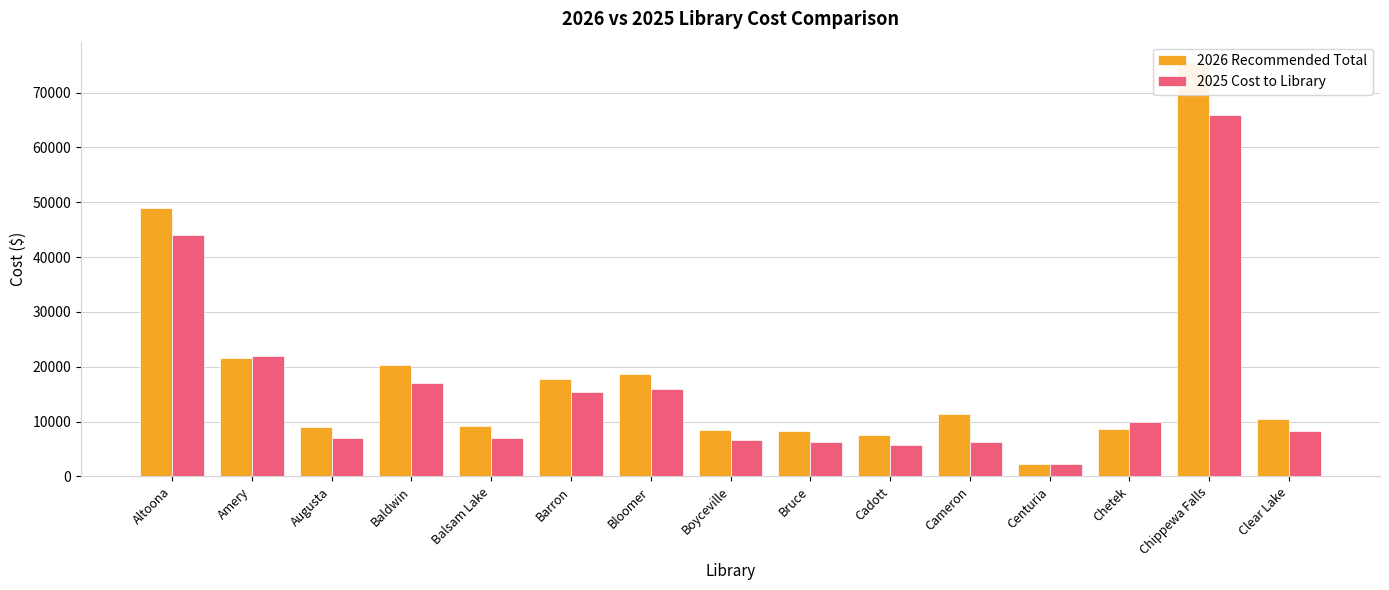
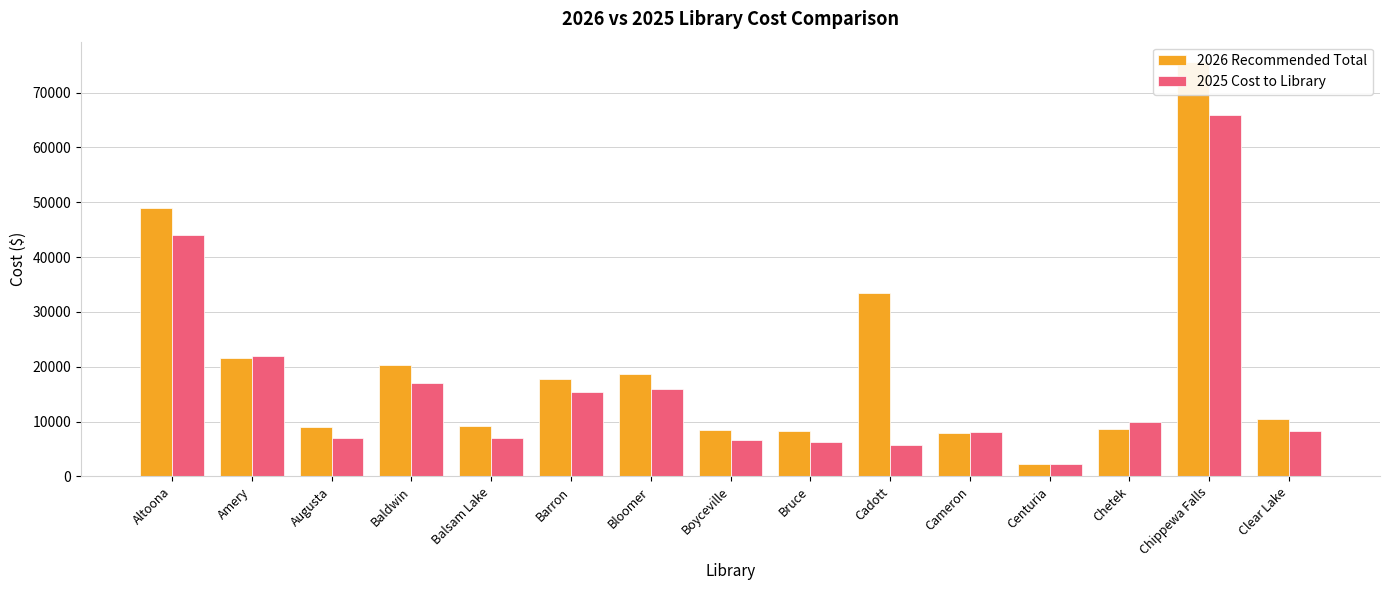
  {
    "2026 Recommended Total": {
      "Altoona": 49000,
      "Amery": 22000,
      "Augusta": 9000,
      "Baldwin": 20000,
      "Balsam Lake": 9000,
      "Barron": 18000,
      "Bloomer": 19000,
      "Boyceville": 8000,
      "Bruce": 8000,
-     "Cadott": 7000,
-     "Cameron": 11000,
+     "Cadott": 33000,
+     "Cameron": 8000,
      "Centuria": 2000,
      "Chetek": 9000,
      "Clear Lake": 10000
    },
    "2025 Cost to Library": {
      "Altoona": 44000,
      "Amery": 22000,
      "Augusta": 7000,
      "Baldwin": 17000,
      "Balsam Lake": 7000,
      "Barron": 15000,
      "Bloomer": 16000,
      "Boyceville": 7000,
      "Bruce": 6000,
      "Cadott": 6000,
-     "Cameron": 6000,
+     "Cameron": 8000,
      "Centuria": 2000,
      "Chetek": 10000,
      "Chippewa Falls": 66000,
      "Clear Lake": 8000
    }
  }
